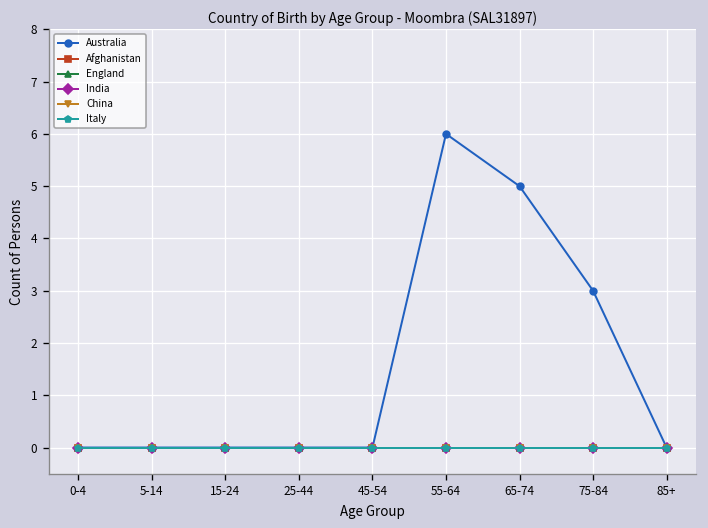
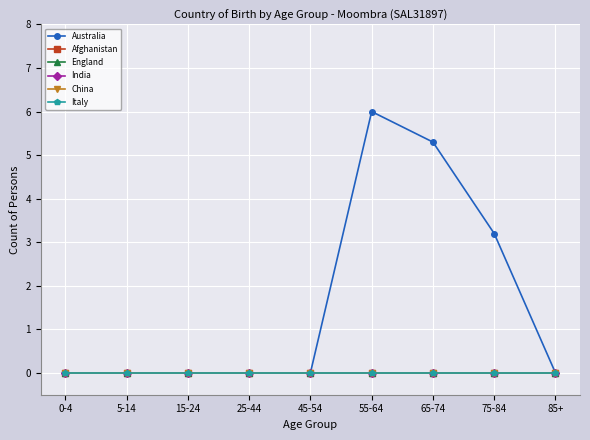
  {
    "Australia": {
      "55-64": 6.0,
-     "65-74": 5.0,
-     "75-84": 3.0
+     "65-74": 5.3,
+     "75-84": 3.2
    },
    "Italy": {
      "55-64": 0.0,
      "65-74": 0.0,
      "75-84": 0.0
    }
  }
